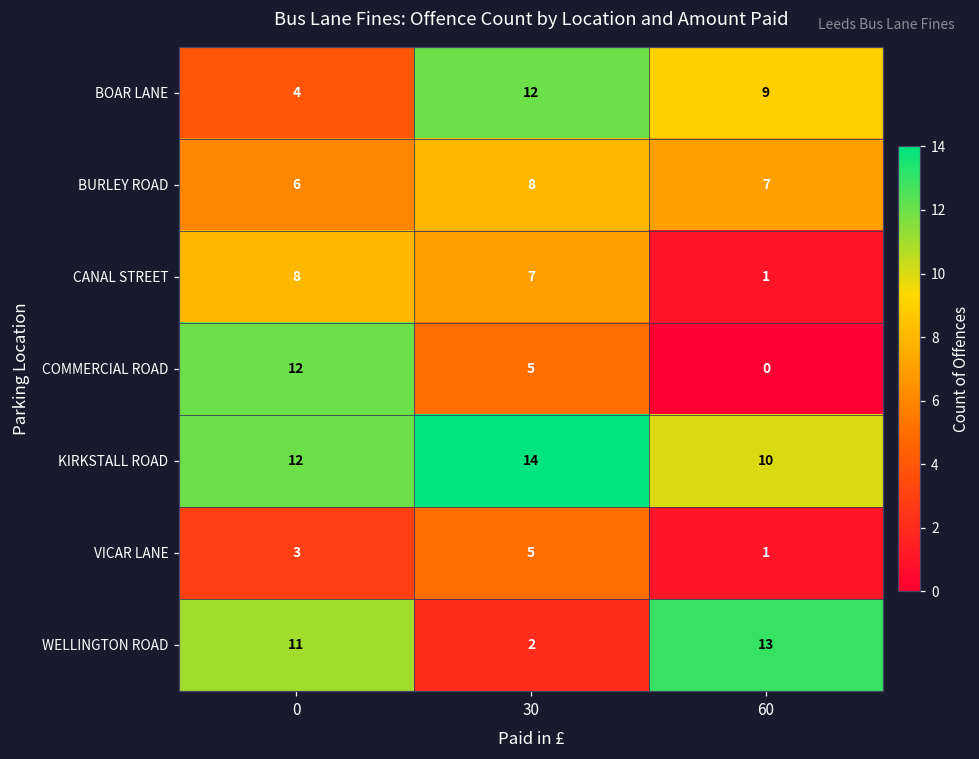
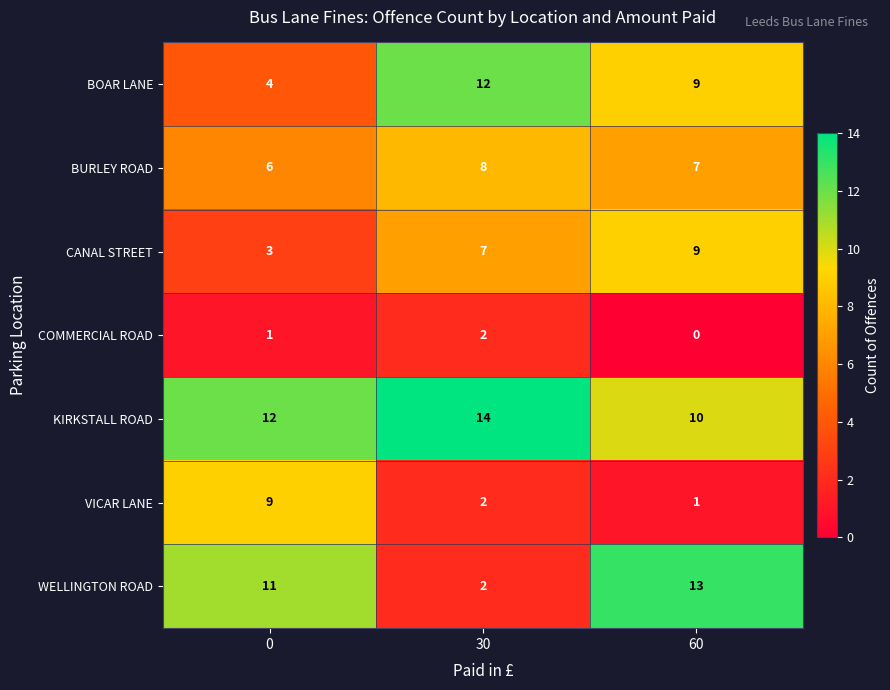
  {
    "BOAR LANE": {
      "0": 4,
      "30": 12,
      "60": 9
    },
    "BURLEY ROAD": {
      "0": 6,
      "30": 8,
      "60": 7
    },
    "CANAL STREET": {
-     "0": 8,
+     "0": 3,
      "30": 7,
-     "60": 1
+     "60": 9
    },
    "COMMERCIAL ROAD": {
-     "0": 12,
-     "30": 5,
+     "0": 1,
+     "30": 2,
      "60": 0
    },
    "KIRKSTALL ROAD": {
      "0": 12,
      "30": 14,
      "60": 10
    },
    "VICAR LANE": {
-     "0": 3,
-     "30": 5,
+     "0": 9,
+     "30": 2,
      "60": 1
    },
    "WELLINGTON ROAD": {
      "0": 11,
      "30": 2,
      "60": 13
    }
  }
